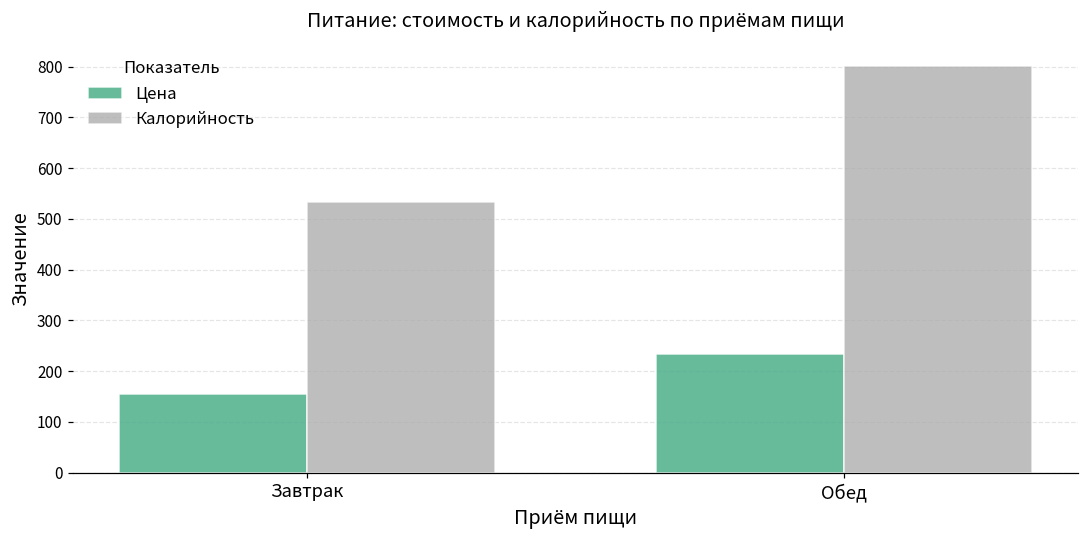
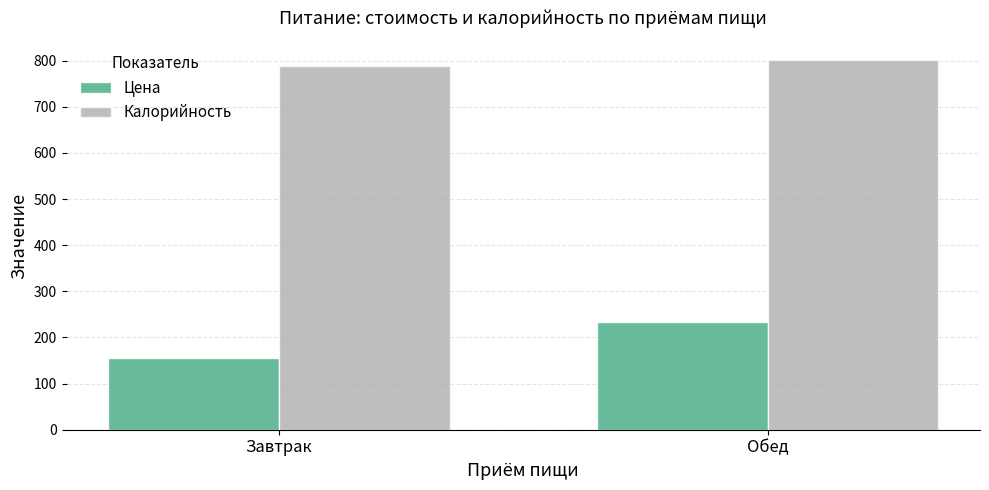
  {
    "Цена": {
      "Завтрак": 160,
      "Обед": 230
    },
    "Калорийность": {
-     "Завтрак": 530,
+     "Завтрак": 790,
      "Обед": 800
    }
  }
